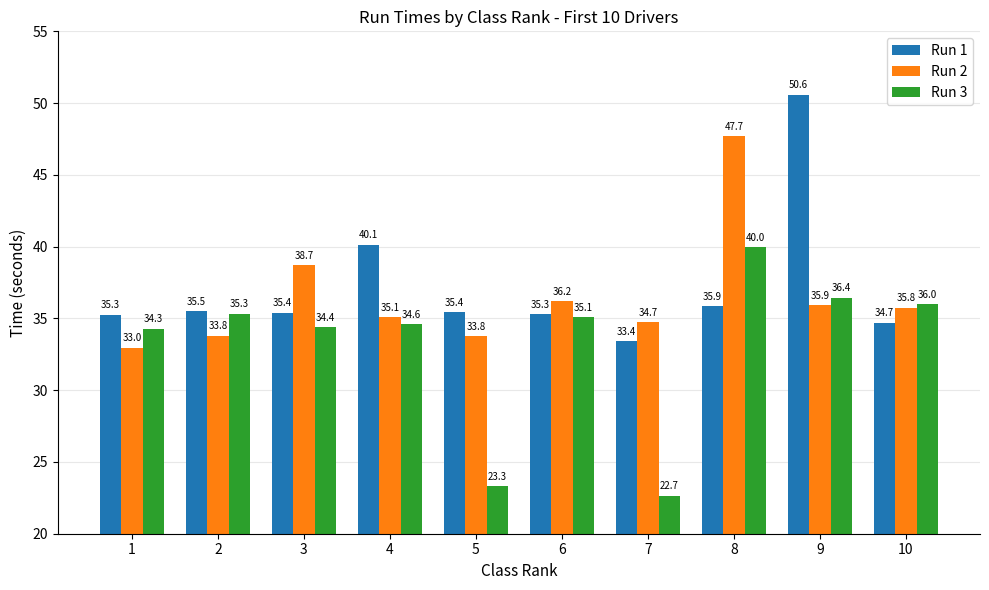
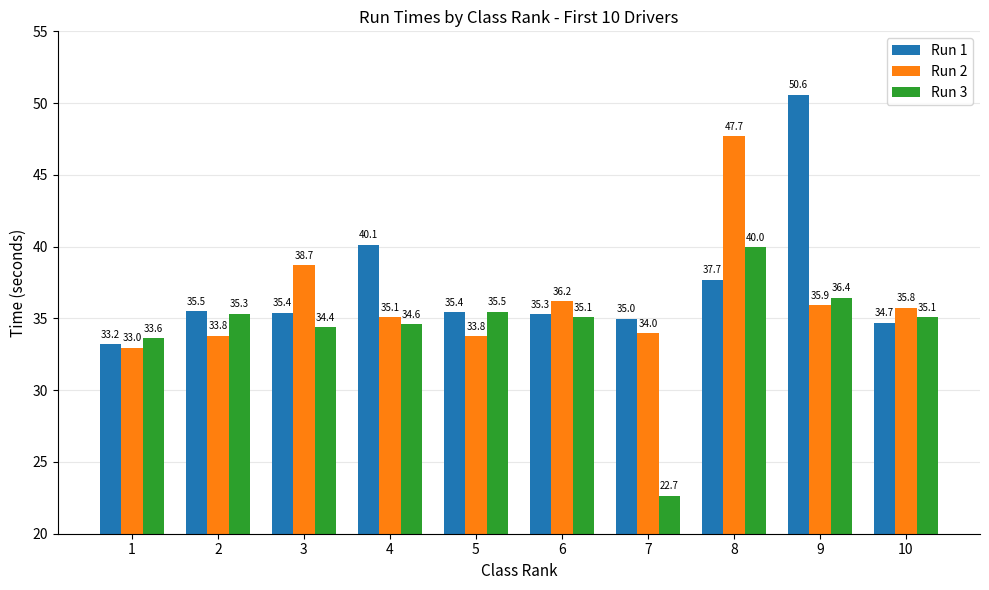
  {
    "Run 1": {
-     "1": 35.3,
+     "1": 33.2,
      "2": 35.5,
      "3": 35.4,
      "4": 40.1,
      "5": 35.4,
      "6": 35.3,
-     "7": 33.4,
-     "8": 35.9,
+     "7": 35.0,
+     "8": 37.7,
      "9": 50.6,
      "10": 34.7
    },
    "Run 2": {
      "1": 33.0,
      "2": 33.8,
      "3": 38.7,
      "4": 35.1,
      "5": 33.8,
      "6": 36.2,
-     "7": 34.7,
+     "7": 34.0,
      "8": 47.7,
      "9": 35.9,
      "10": 35.8
    },
    "Run 3": {
-     "1": 34.3,
+     "1": 33.6,
      "2": 35.3,
      "3": 34.4,
      "4": 34.6,
-     "5": 23.3,
+     "5": 35.5,
      "6": 35.1,
      "7": 22.7,
      "8": 40.0,
      "9": 36.4,
-     "10": 36.0
+     "10": 35.1
    }
  }
